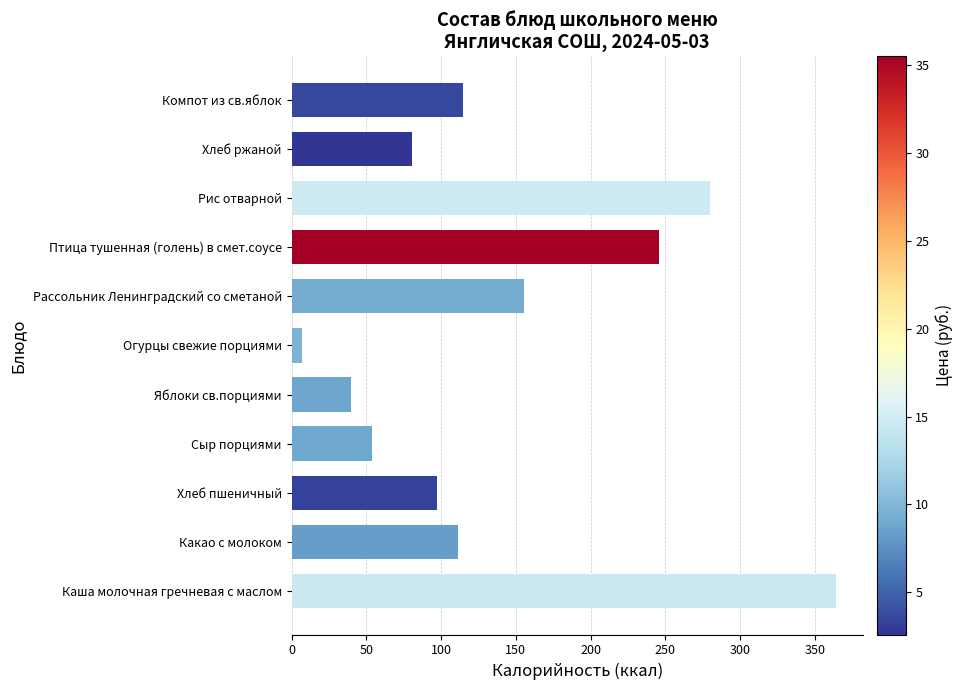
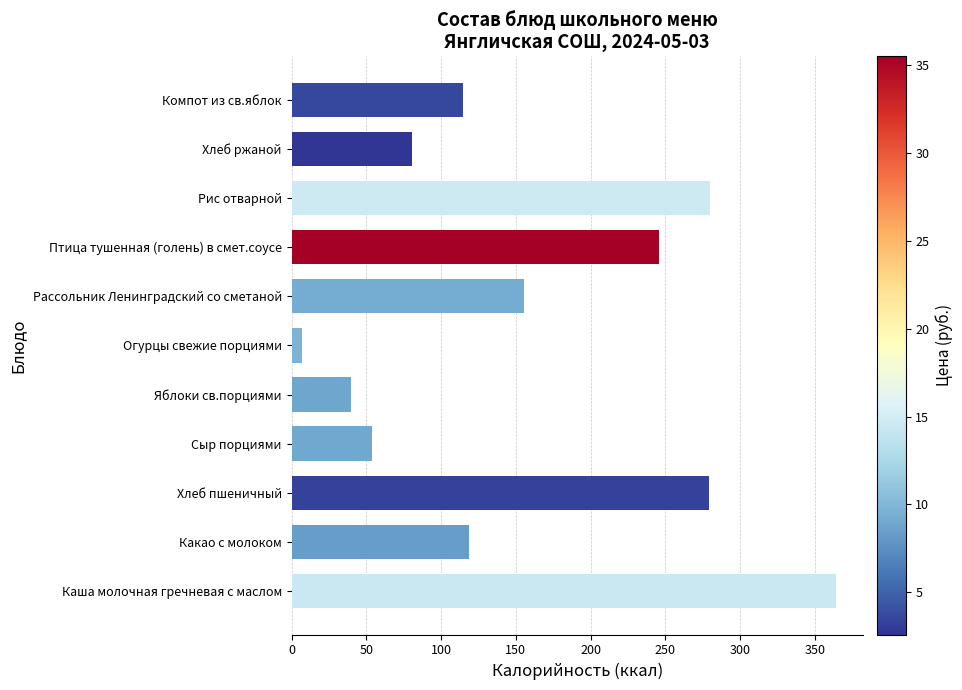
  {
    "Компот из св.яблок": 115,
    "Хлеб ржаной": 81,
    "Рис отварной": 280,
    "Птица тушенная (голень) в смет.соусе": 246,
    "Рассольник Ленинградский со сметаной": 155,
    "Огурцы свежие порциями": 7,
    "Яблоки св.порциями": 40,
    "Сыр порциями": 54,
-   "Хлеб пшеничный": 98,
-   "Какао с молоком": 111,
+   "Хлеб пшеничный": 279,
+   "Какао с молоком": 119,
    "Каша молочная гречневая с маслом": 364
  }
